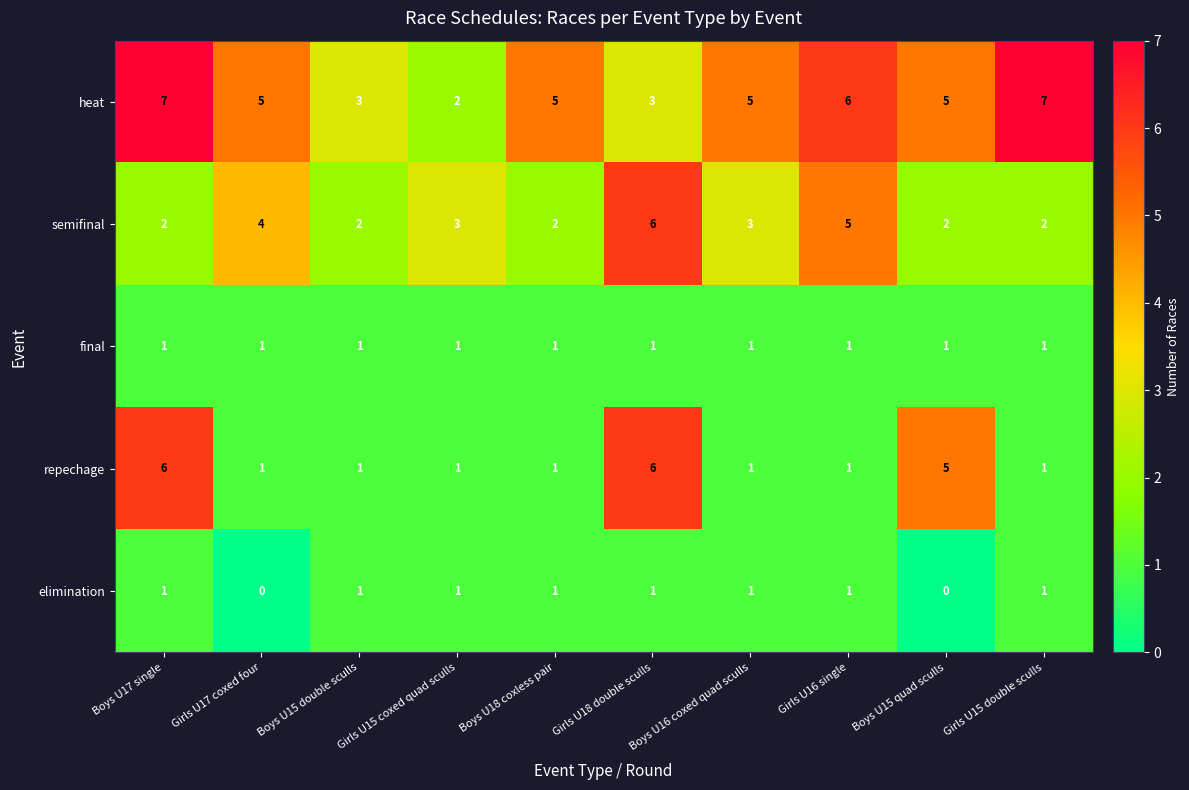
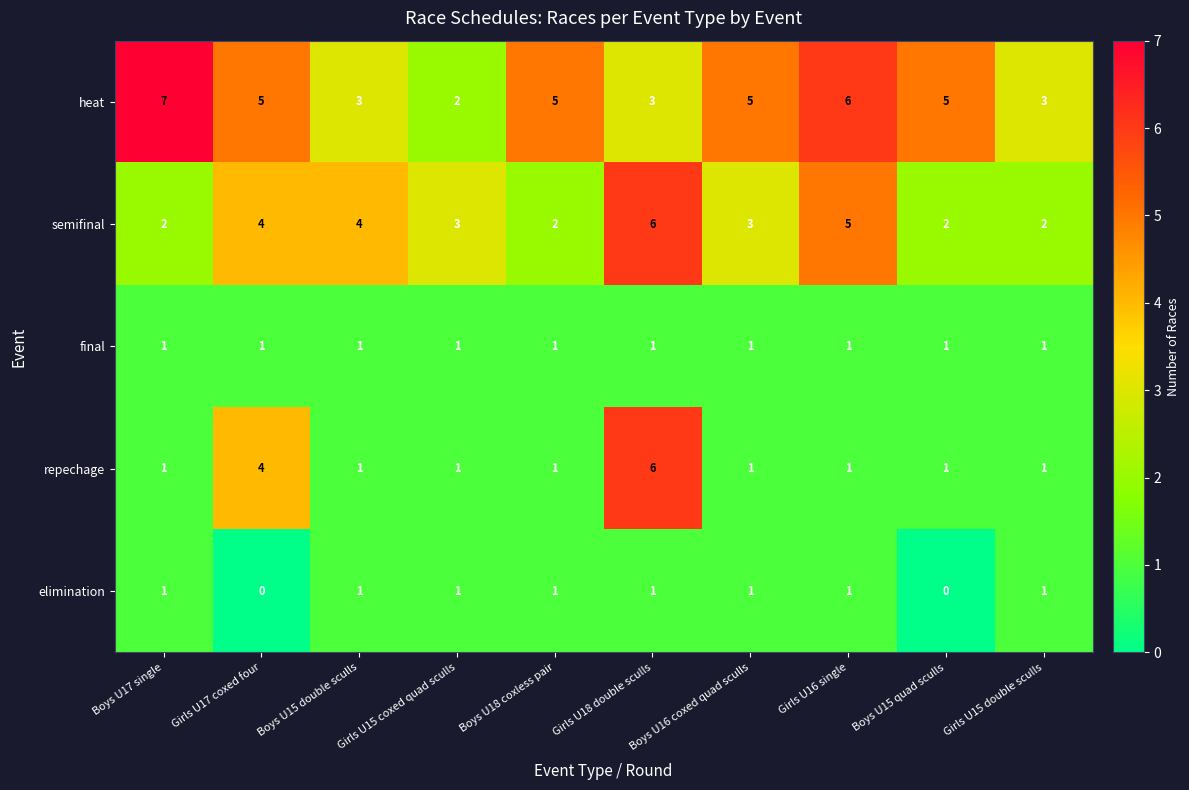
  {
    "heat": {
      "Boys U17 single": 7,
      "Girls U17 coxed four": 5,
      "Boys U15 double sculls": 3,
      "Girls U15 coxed quad sculls": 2,
      "Boys U18 coxless pair": 5,
      "Girls U18 double sculls": 3,
      "Boys U16 coxed quad sculls": 5,
      "Girls U16 single": 6,
      "Boys U15 quad sculls": 5,
-     "Girls U15 double sculls": 7
+     "Girls U15 double sculls": 3
    },
    "semifinal": {
      "Boys U17 single": 2,
      "Girls U17 coxed four": 4,
-     "Boys U15 double sculls": 2,
+     "Boys U15 double sculls": 4,
      "Girls U15 coxed quad sculls": 3,
      "Boys U18 coxless pair": 2,
      "Girls U18 double sculls": 6,
      "Boys U16 coxed quad sculls": 3,
      "Girls U16 single": 5,
      "Boys U15 quad sculls": 2,
      "Girls U15 double sculls": 2
    },
    "final": {
      "Boys U17 single": 1,
      "Girls U17 coxed four": 1,
      "Boys U15 double sculls": 1,
      "Girls U15 coxed quad sculls": 1,
      "Boys U18 coxless pair": 1,
      "Girls U18 double sculls": 1,
      "Boys U16 coxed quad sculls": 1,
      "Girls U16 single": 1,
      "Boys U15 quad sculls": 1,
      "Girls U15 double sculls": 1
    },
    "repechage": {
-     "Boys U17 single": 6,
-     "Girls U17 coxed four": 1,
+     "Boys U17 single": 1,
+     "Girls U17 coxed four": 4,
      "Boys U15 double sculls": 1,
      "Girls U15 coxed quad sculls": 1,
      "Boys U18 coxless pair": 1,
      "Girls U18 double sculls": 6,
      "Boys U16 coxed quad sculls": 1,
      "Girls U16 single": 1,
-     "Boys U15 quad sculls": 5,
+     "Boys U15 quad sculls": 1,
      "Girls U15 double sculls": 1
    },
    "elimination": {
      "Boys U17 single": 1,
      "Girls U17 coxed four": 0,
      "Boys U15 double sculls": 1,
      "Girls U15 coxed quad sculls": 1,
      "Boys U18 coxless pair": 1,
      "Girls U18 double sculls": 1,
      "Boys U16 coxed quad sculls": 1,
      "Girls U16 single": 1,
      "Boys U15 quad sculls": 0,
      "Girls U15 double sculls": 1
    }
  }
